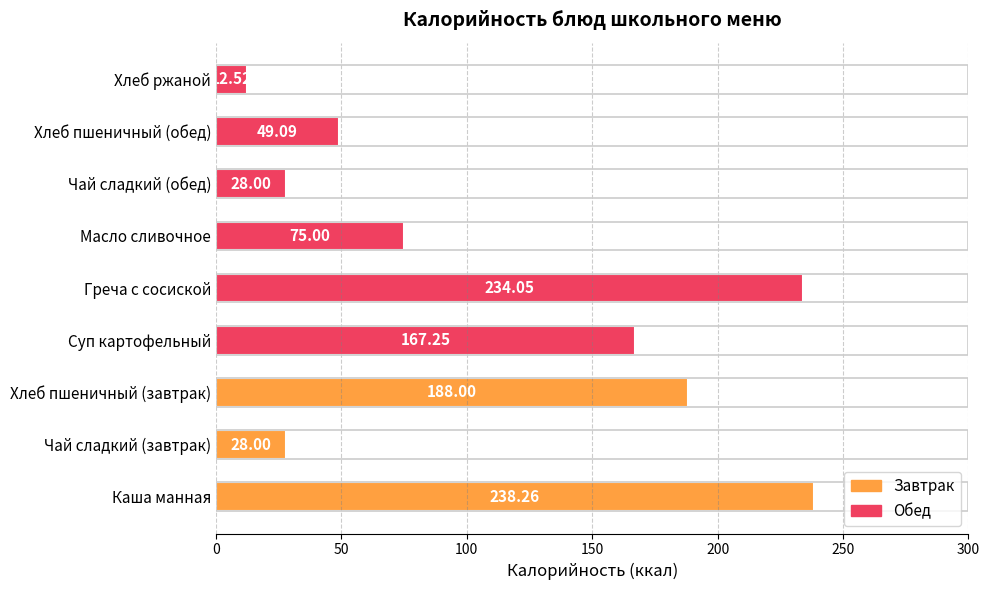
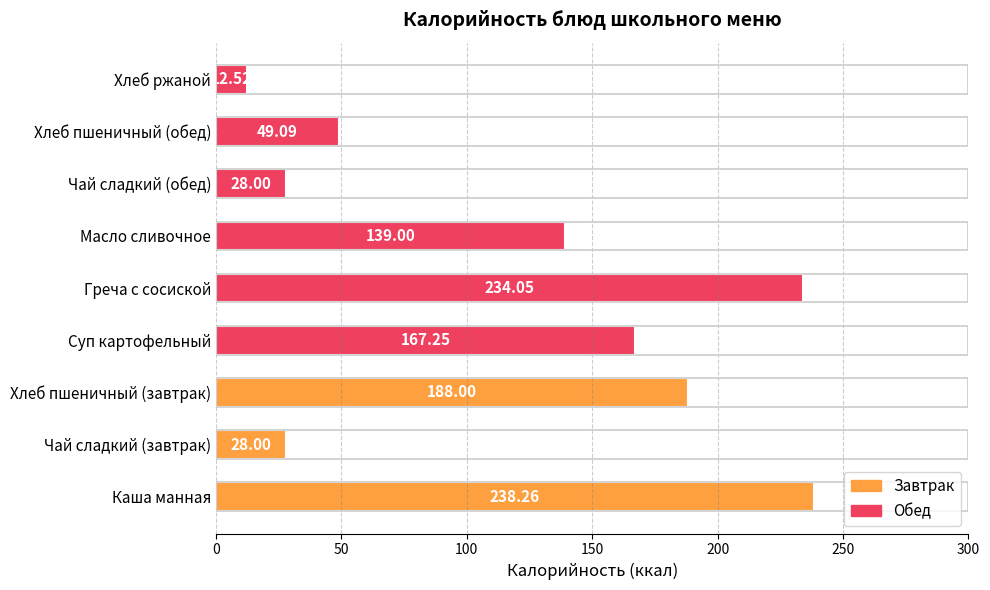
  {
    "Хлеб ржаной": 12.52,
    "Хлеб пшеничный (обед)": 49.09,
    "Чай сладкий (обед)": 28.00,
-   "Масло сливочное": 75.00,
+   "Масло сливочное": 139.00,
    "Греча с сосиской": 234.05,
    "Суп картофельный": 167.25,
    "Хлеб пшеничный (завтрак)": 188.00,
    "Чай сладкий (завтрак)": 28.00,
    "Каша манная": 238.26
  }
